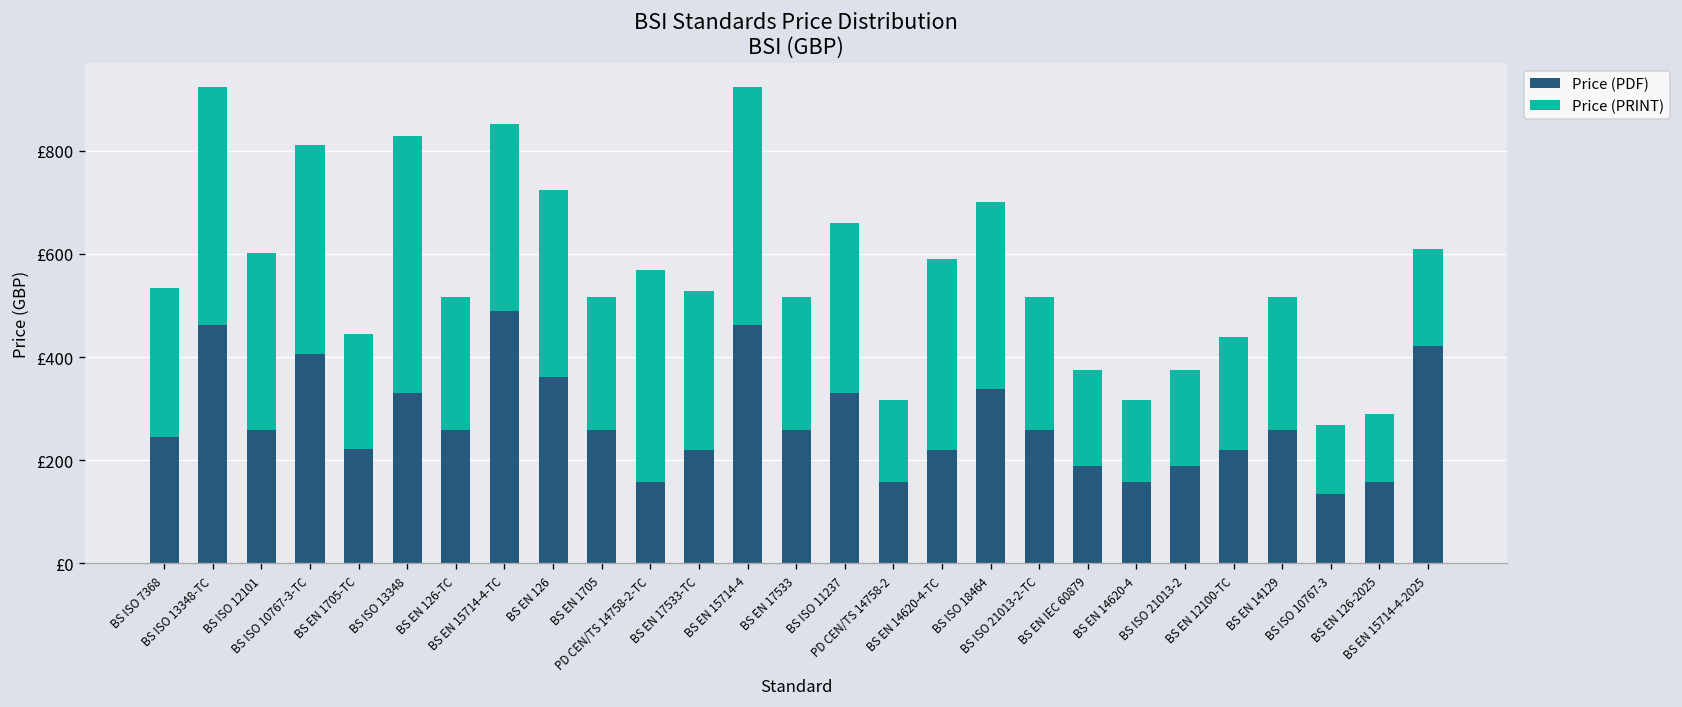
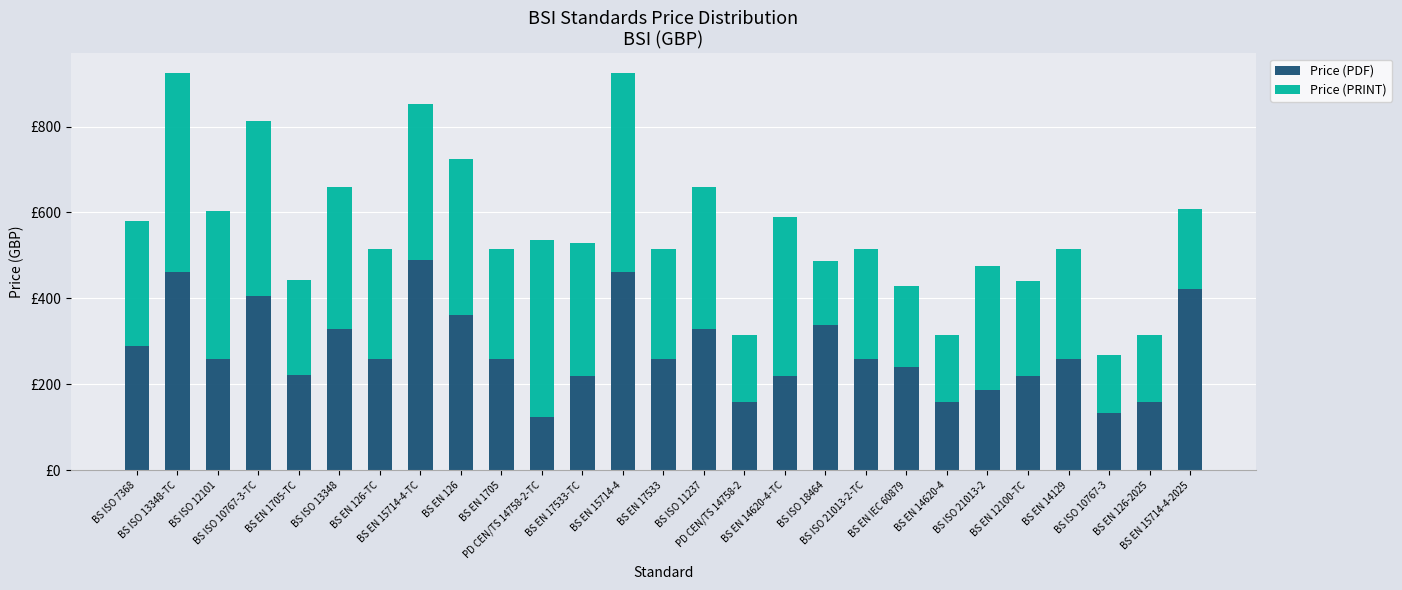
  {
    "Price (PDF)": {
-     "BS ISO 7368": "£240",
+     "BS ISO 7368": "£290",
      "BS ISO 13348-TC": "£460",
      "BS ISO 12101": "£260",
      "BS ISO 10767-3-TC": "£410",
      "BS EN 1705-TC": "£220",
      "BS ISO 13348": "£330",
      "BS EN 126-TC": "£260",
      "BS EN 15714-4-TC": "£490",
      "BS EN 126": "£360",
      "BS EN 1705": "£260",
-     "PD CEN/TS 14758-2-TC": "£160",
+     "PD CEN/TS 14758-2-TC": "£130",
      "BS EN 17533-TC": "£220",
      "BS EN 15714-4": "£460",
      "BS EN 17533": "£260",
      "BS ISO 11237": "£330",
      "PD CEN/TS 14758-2": "£160",
      "BS EN 14620-4-TC": "£220",
      "BS ISO 18464": "£340",
      "BS ISO 21013-2-TC": "£260",
-     "BS EN IEC 60879": "£190",
+     "BS EN IEC 60879": "£240",
      "BS EN 14620-4": "£160",
      "BS ISO 21013-2": "£190",
      "BS EN 12100-TC": "£220",
      "BS EN 14129": "£260",
      "BS ISO 10767-3": "£130",
      "BS EN 126-2025": "£160",
      "BS EN 15714-4-2025": "£420"
    },
    "Price (PRINT)": {
      "BS ISO 7368": "£290",
      "BS ISO 13348-TC": "£460",
      "BS ISO 12101": "£340",
      "BS ISO 10767-3-TC": "£410",
      "BS EN 1705-TC": "£220",
-     "BS ISO 13348": "£500",
+     "BS ISO 13348": "£330",
      "BS EN 126-TC": "£260",
      "BS EN 15714-4-TC": "£360",
      "BS EN 126": "£360",
      "BS EN 1705": "£260",
      "PD CEN/TS 14758-2-TC": "£410",
      "BS EN 17533-TC": "£310",
      "BS EN 15714-4": "£460",
      "BS EN 17533": "£260",
      "BS ISO 11237": "£330",
      "PD CEN/TS 14758-2": "£160",
      "BS EN 14620-4-TC": "£370",
-     "BS ISO 18464": "£360",
+     "BS ISO 18464": "£150",
      "BS ISO 21013-2-TC": "£260",
      "BS EN IEC 60879": "£190",
      "BS EN 14620-4": "£160",
-     "BS ISO 21013-2": "£190",
+     "BS ISO 21013-2": "£290",
      "BS EN 12100-TC": "£220",
      "BS EN 14129": "£260",
      "BS ISO 10767-3": "£130",
-     "BS EN 126-2025": "£130",
+     "BS EN 126-2025": "£160",
      "BS EN 15714-4-2025": "£190"
    }
  }
